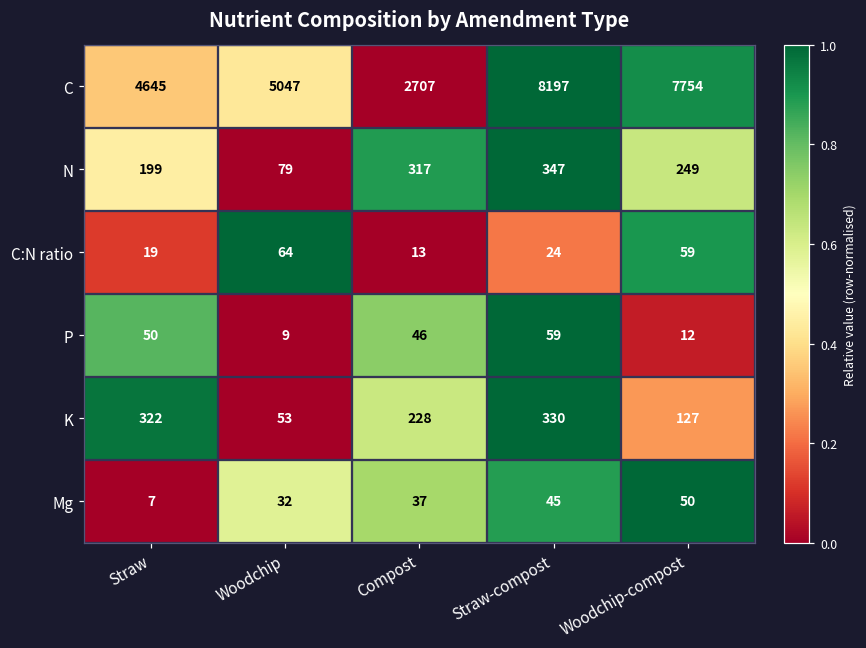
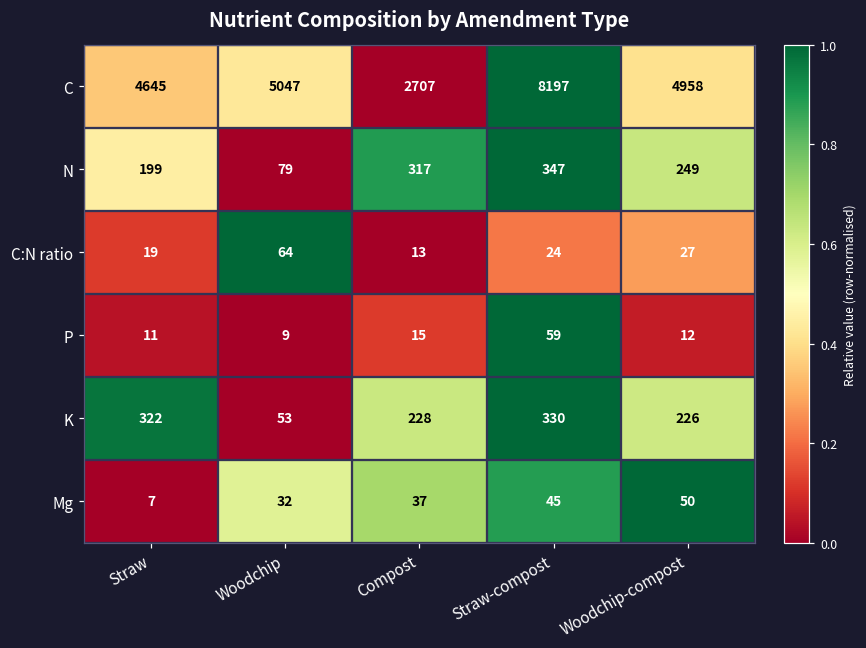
  {
    "C": {
      "Straw": 4645,
      "Woodchip": 5047,
      "Compost": 2707,
      "Straw-compost": 8197,
-     "Woodchip-compost": 7754
+     "Woodchip-compost": 4958
    },
    "N": {
      "Straw": 199,
      "Woodchip": 79,
      "Compost": 317,
      "Straw-compost": 347,
      "Woodchip-compost": 249
    },
    "C:N ratio": {
      "Straw": 19,
      "Woodchip": 64,
      "Compost": 13,
      "Straw-compost": 24,
-     "Woodchip-compost": 59
+     "Woodchip-compost": 27
    },
    "P": {
-     "Straw": 50,
+     "Straw": 11,
      "Woodchip": 9,
-     "Compost": 46,
+     "Compost": 15,
      "Straw-compost": 59,
      "Woodchip-compost": 12
    },
    "K": {
      "Straw": 322,
      "Woodchip": 53,
      "Compost": 228,
      "Straw-compost": 330,
-     "Woodchip-compost": 127
+     "Woodchip-compost": 226
    },
    "Mg": {
      "Straw": 7,
      "Woodchip": 32,
      "Compost": 37,
      "Straw-compost": 45,
      "Woodchip-compost": 50
    }
  }
